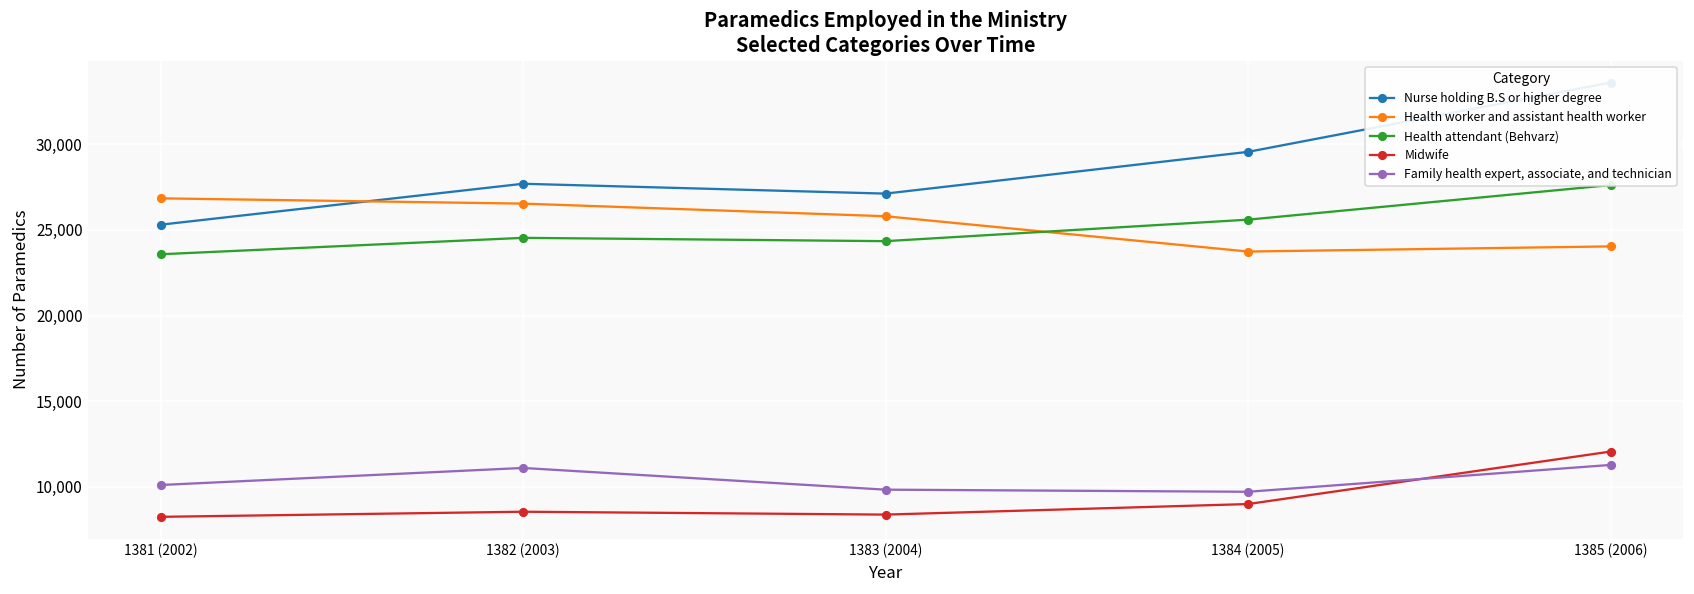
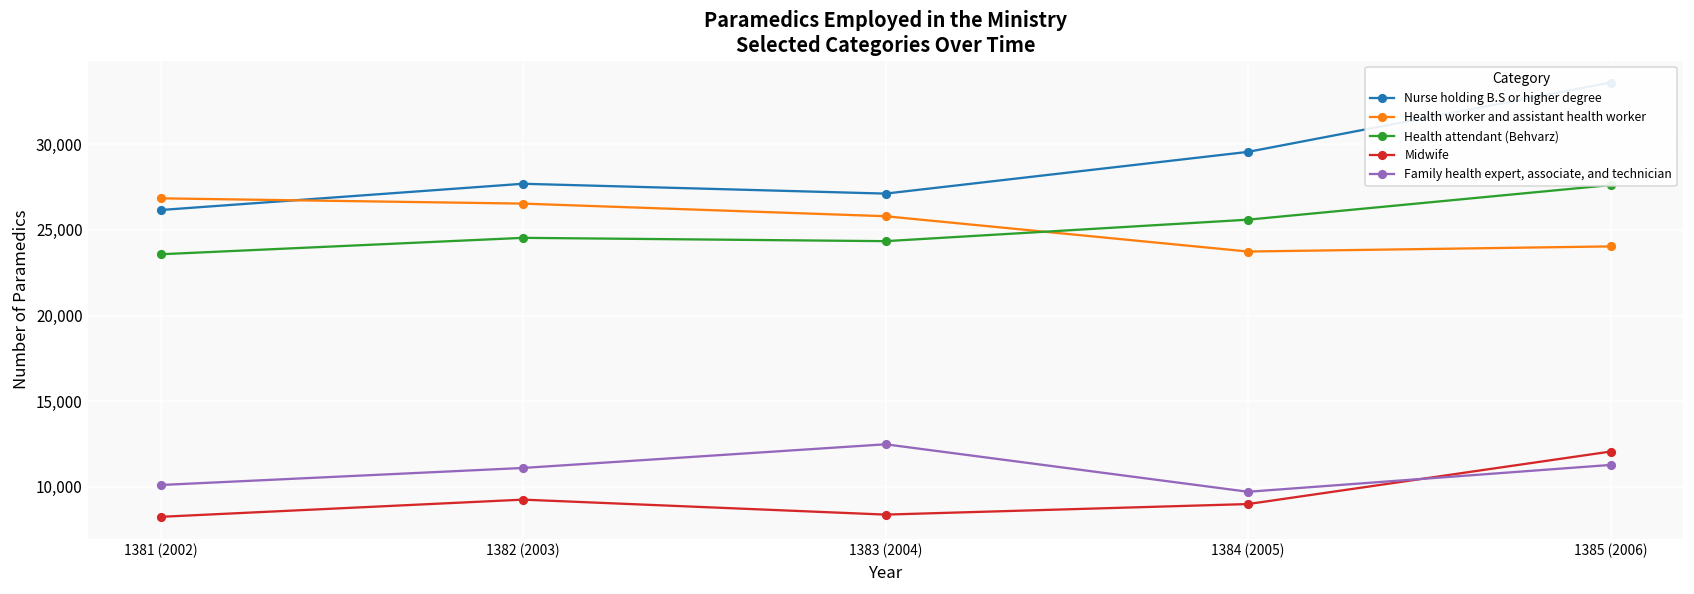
  {
    "Nurse holding B.S or higher degree": {
-     "1381 (2002)": "25,300",
+     "1381 (2002)": "26,200",
      "1382 (2003)": "27,700",
      "1383 (2004)": "27,100",
      "1384 (2005)": "29,600"
    },
    "Health worker and assistant health worker": {
      "1381 (2002)": "26,800",
      "1382 (2003)": "26,500",
      "1383 (2004)": "25,800",
      "1384 (2005)": "23,700",
      "1385 (2006)": "24,000"
    },
    "Health attendant (Behvarz)": {
      "1381 (2002)": "23,600",
      "1382 (2003)": "24,500",
      "1383 (2004)": "24,300",
      "1384 (2005)": "25,600",
      "1385 (2006)": "27,600"
    },
    "Midwife": {
      "1381 (2002)": "8,200",
-     "1382 (2003)": "8,500",
+     "1382 (2003)": "9,300",
      "1383 (2004)": "8,400",
      "1384 (2005)": "9,000",
      "1385 (2006)": "12,100"
    },
    "Family health expert, associate, and technician": {
      "1381 (2002)": "10,100",
      "1382 (2003)": "11,100",
-     "1383 (2004)": "9,800",
+     "1383 (2004)": "12,500",
      "1384 (2005)": "9,700",
      "1385 (2006)": "11,300"
    }
  }
